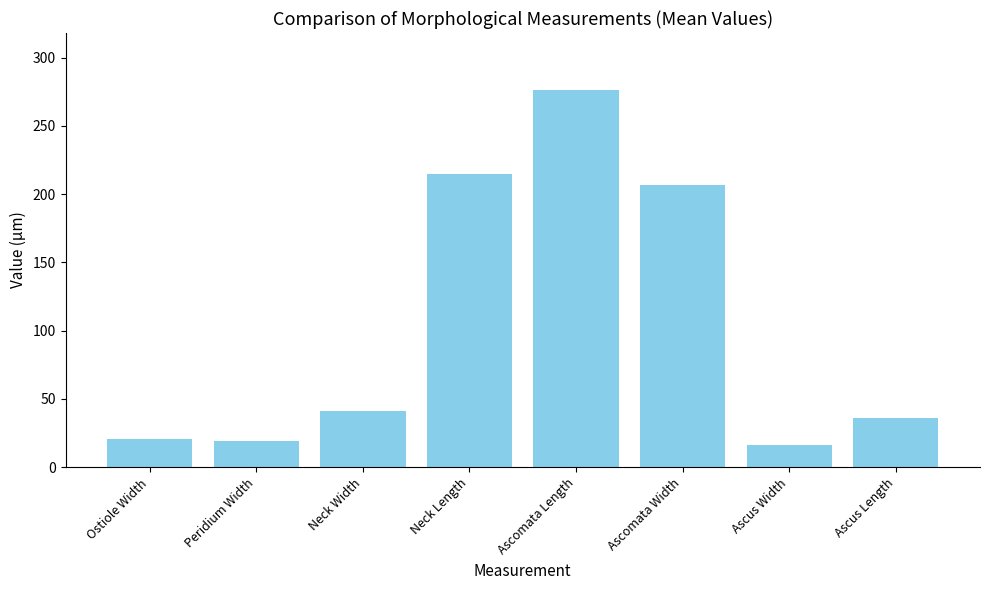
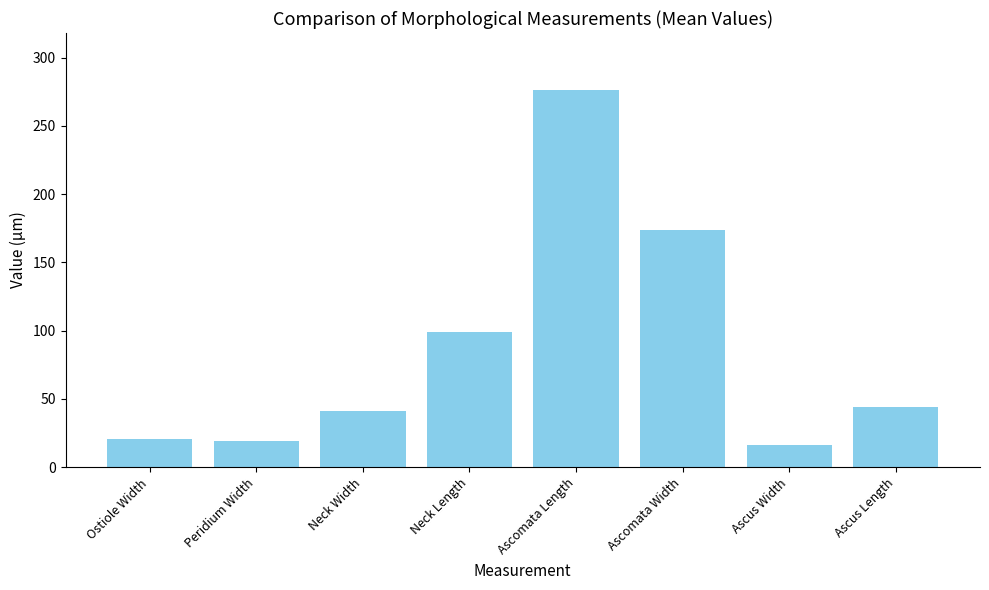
  {
    "Ostiole Width": 21,
    "Peridium Width": 19,
    "Neck Width": 42,
-   "Neck Length": 215,
+   "Neck Length": 99,
    "Ascomata Length": 277,
-   "Ascomata Width": 207,
+   "Ascomata Width": 174,
    "Ascus Width": 16,
-   "Ascus Length": 36
+   "Ascus Length": 44
  }
